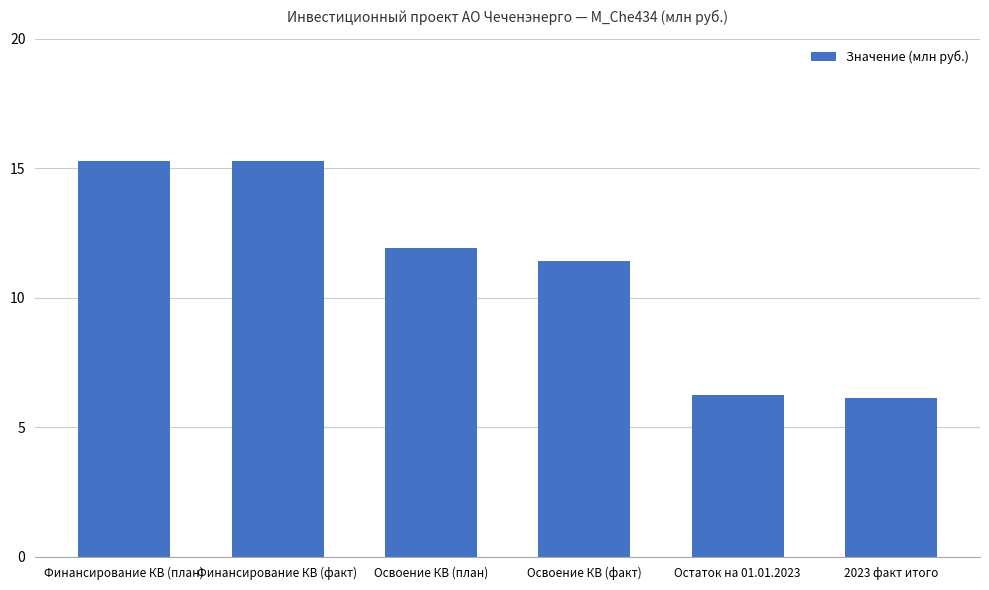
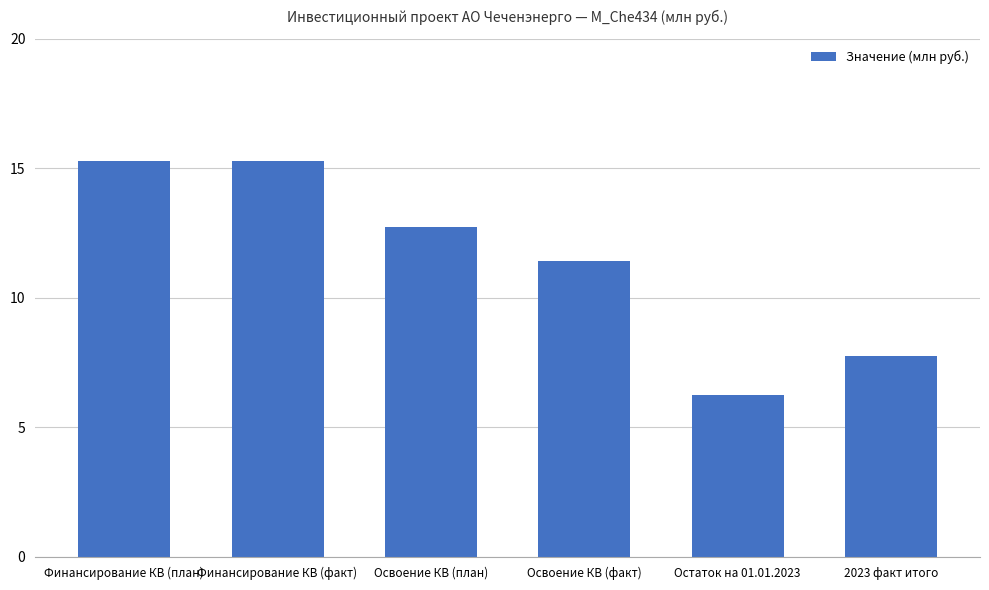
  {
    "Финансирование КВ (план)": 15.3,
    "Финансирование КВ (факт)": 15.3,
-   "Освоение КВ (план)": 11.9,
+   "Освоение КВ (план)": 12.8,
    "Освоение КВ (факт)": 11.4,
    "Остаток на 01.01.2023": 6.3,
-   "2023 факт итого": 6.1
+   "2023 факт итого": 7.7
  }
